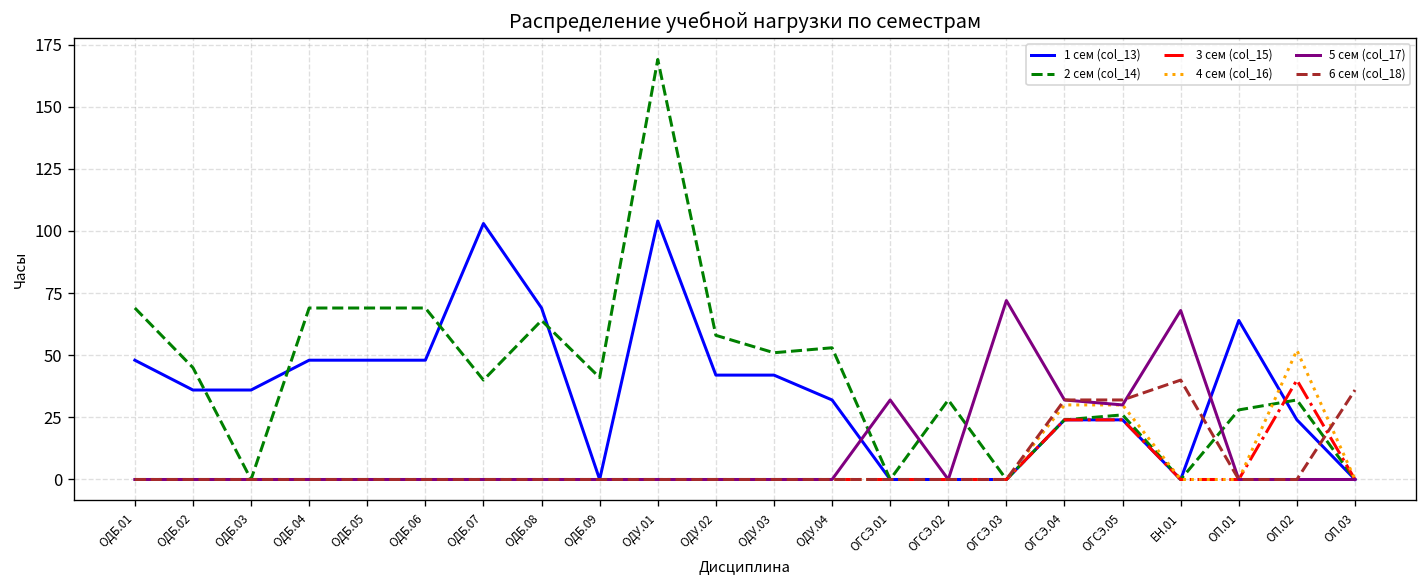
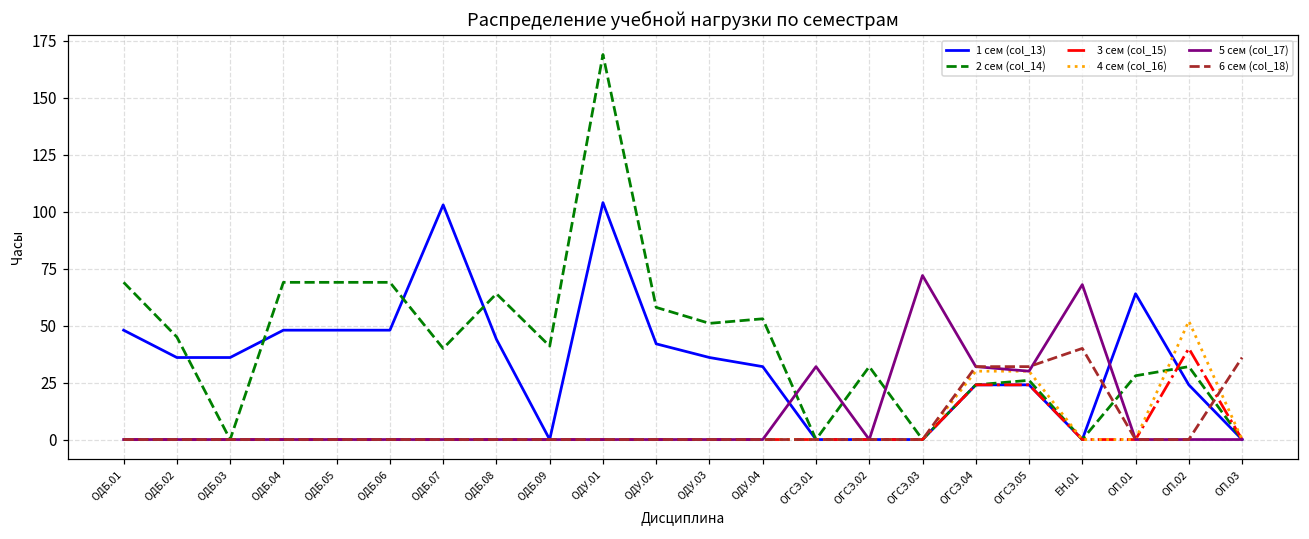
  {
    "1 сем (col_13)": {
      "ОДБ.01": 48,
      "ОДБ.02": 36,
      "ОДБ.03": 36,
      "ОДБ.04": 48,
      "ОДБ.05": 48,
      "ОДБ.06": 48,
      "ОДБ.07": 103,
-     "ОДБ.08": 69,
+     "ОДБ.08": 44,
      "ОДУ.01": 104,
      "ОДУ.02": 42,
-     "ОДУ.03": 42,
+     "ОДУ.03": 36,
      "ОДУ.04": 32,
      "ОП.01": 64,
      "ОП.02": 24
    },
    "2 сем (col_14)": {
      "ОДБ.01": 69,
      "ОДБ.02": 45,
      "ОДБ.04": 69,
      "ОДБ.05": 69,
      "ОДБ.06": 69,
      "ОДБ.07": 40,
      "ОДБ.08": 64,
      "ОДБ.09": 41,
      "ОДУ.01": 169,
      "ОДУ.02": 58,
      "ОДУ.03": 51,
      "ОДУ.04": 53,
      "ОГСЭ.02": 32,
      "ОГСЭ.05": 26,
      "ОП.01": 28,
      "ОП.02": 32
    },
    "3 сем (col_15)": {
      "ОП.02": 40
    },
    "4 сем (col_16)": {
      "ОГСЭ.04": 30,
      "ОП.02": 52
    },
    "5 сем (col_17)": {
      "ОГСЭ.01": 32,
      "ОГСЭ.03": 72,
      "ЕН.01": 68
    },
    "6 сем (col_18)": {
      "ОГСЭ.05": 32,
      "ЕН.01": 40,
      "ОП.03": 36
    }
  }
